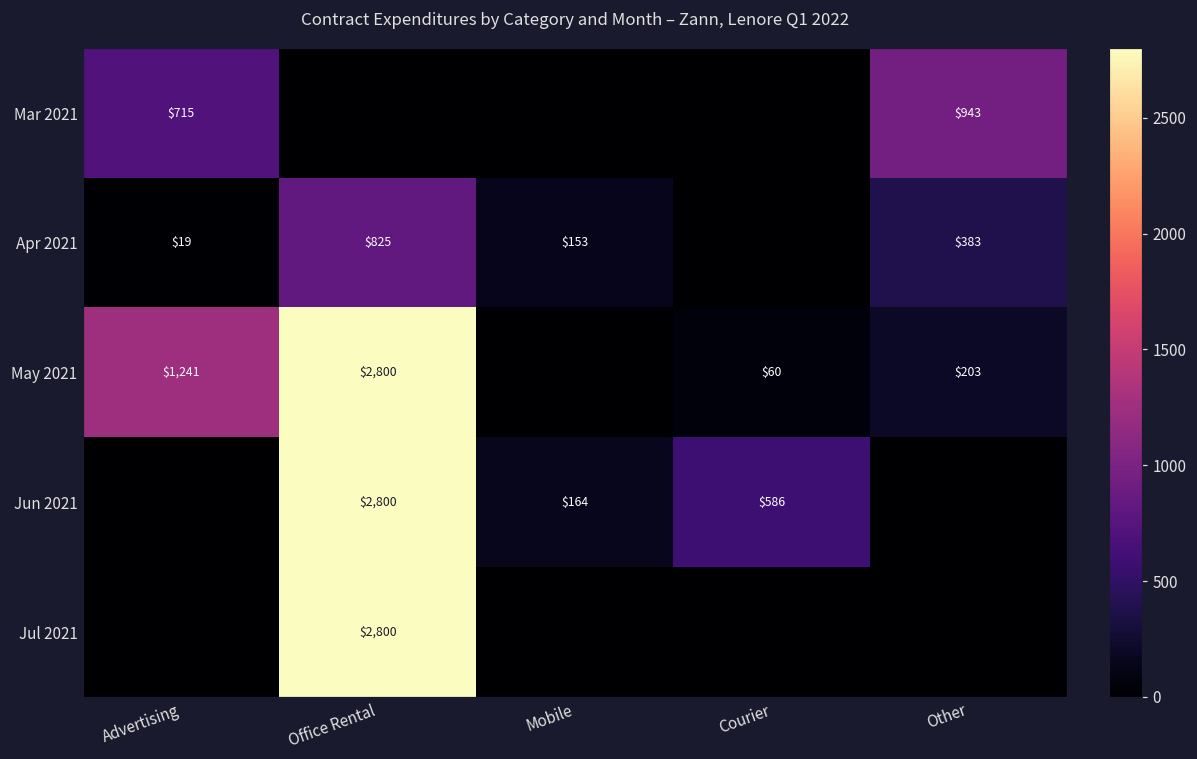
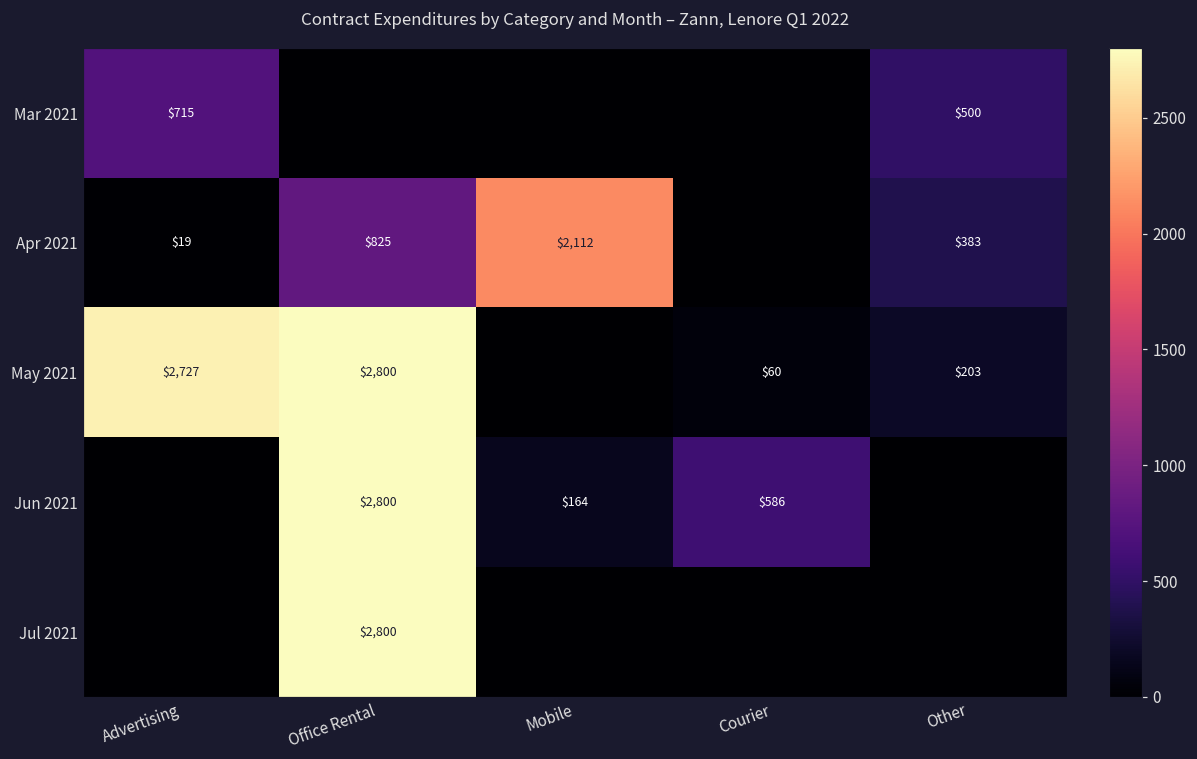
  {
    "Mar 2021": {
      "Advertising": "$715",
-     "Other": "$943"
+     "Other": "$500"
    },
    "Apr 2021": {
      "Advertising": "$19",
      "Office Rental": "$825",
-     "Mobile": "$153",
+     "Mobile": "$2,112",
      "Other": "$383"
    },
    "May 2021": {
-     "Advertising": "$1,241",
+     "Advertising": "$2,727",
      "Office Rental": "$2,800",
      "Courier": "$60",
      "Other": "$203"
    },
    "Jun 2021": {
      "Office Rental": "$2,800",
      "Mobile": "$164",
      "Courier": "$586"
    },
    "Jul 2021": {
      "Office Rental": "$2,800"
    }
  }
